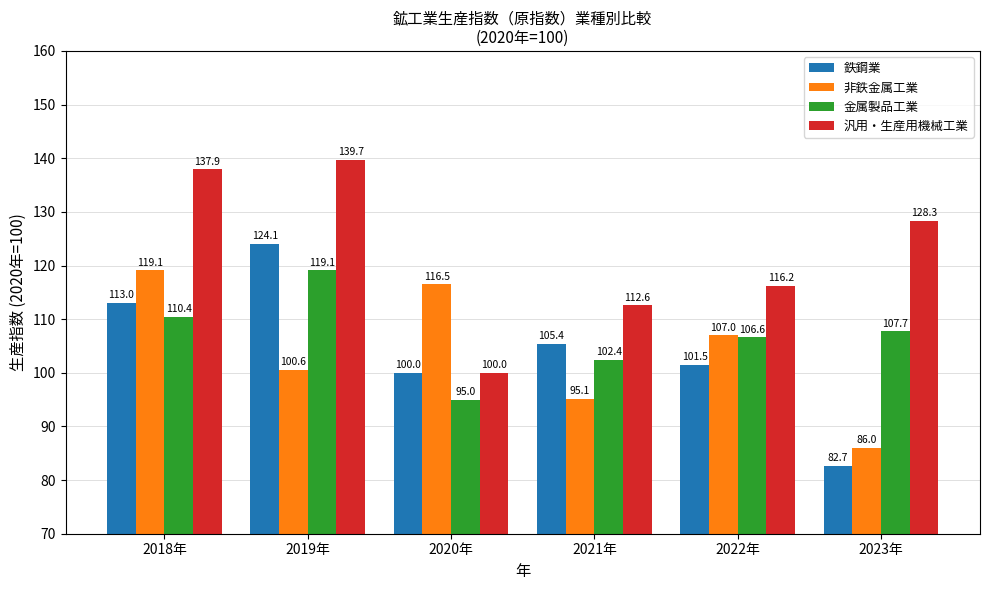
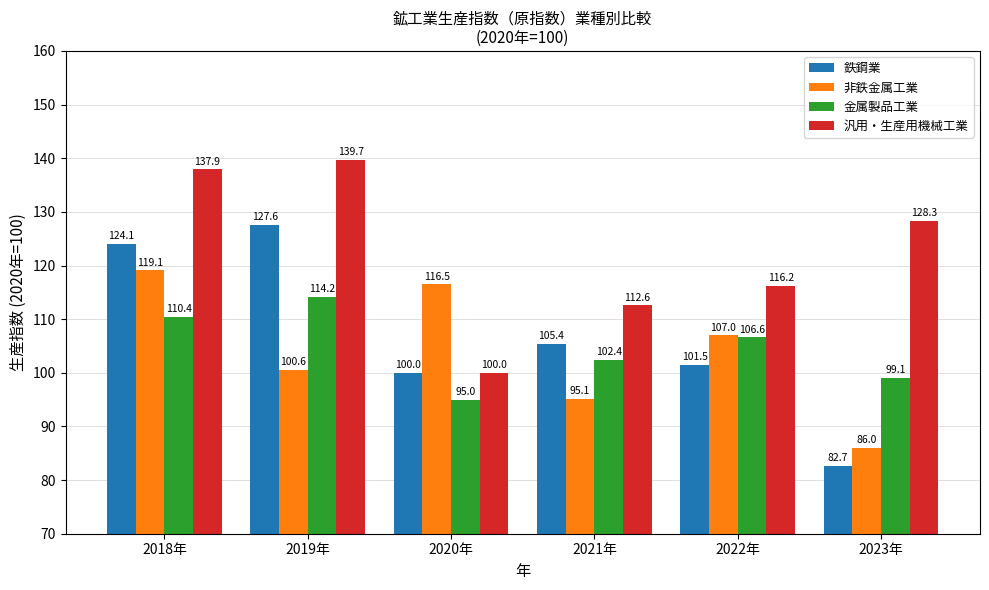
  {
    "鉄鋼業": {
-     "2018年": 113.0,
-     "2019年": 124.1,
+     "2018年": 124.1,
+     "2019年": 127.6,
      "2020年": 100.0,
      "2021年": 105.4,
      "2022年": 101.5,
      "2023年": 82.7
    },
    "非鉄金属工業": {
      "2018年": 119.1,
      "2019年": 100.6,
      "2020年": 116.5,
      "2021年": 95.1,
      "2022年": 107.0,
      "2023年": 86.0
    },
    "金属製品工業": {
      "2018年": 110.4,
-     "2019年": 119.1,
+     "2019年": 114.2,
      "2020年": 95.0,
      "2021年": 102.4,
      "2022年": 106.6,
-     "2023年": 107.7
+     "2023年": 99.1
    },
    "汎用・生産用機械工業": {
      "2018年": 137.9,
      "2019年": 139.7,
      "2020年": 100.0,
      "2021年": 112.6,
      "2022年": 116.2,
      "2023年": 128.3
    }
  }
